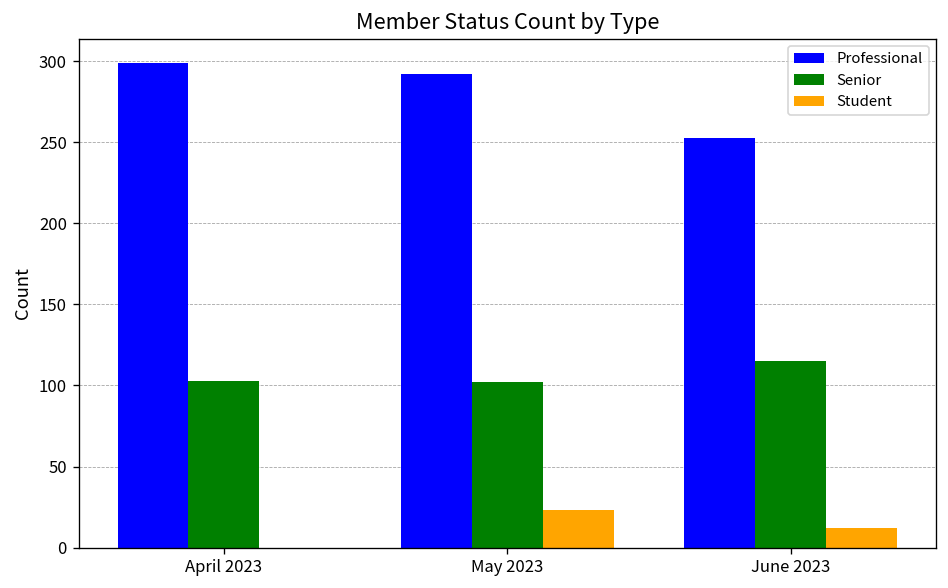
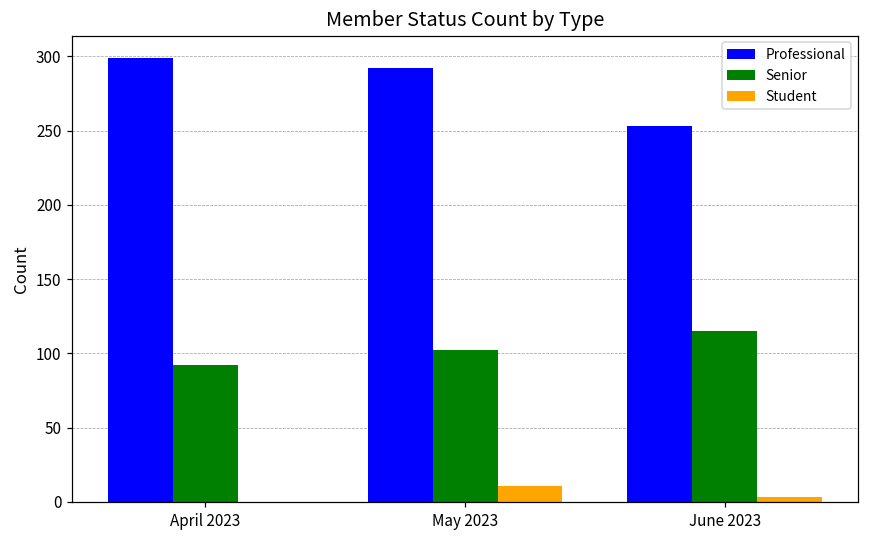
  {
    "Professional": {
      "April 2023": 299,
      "May 2023": 292,
      "June 2023": 253
    },
    "Senior": {
-     "April 2023": 103,
+     "April 2023": 92,
      "May 2023": 102,
      "June 2023": 115
    },
    "Student": {
      "April 2023": 0,
-     "May 2023": 23,
-     "June 2023": 12
+     "May 2023": 11,
+     "June 2023": 3
    }
  }
